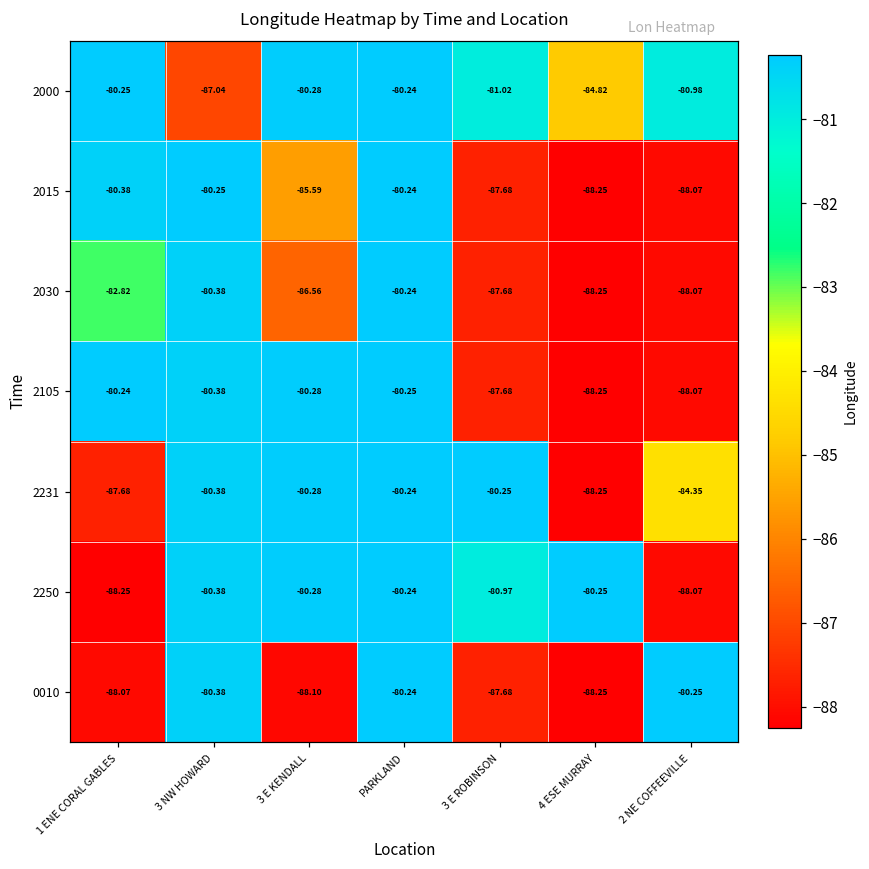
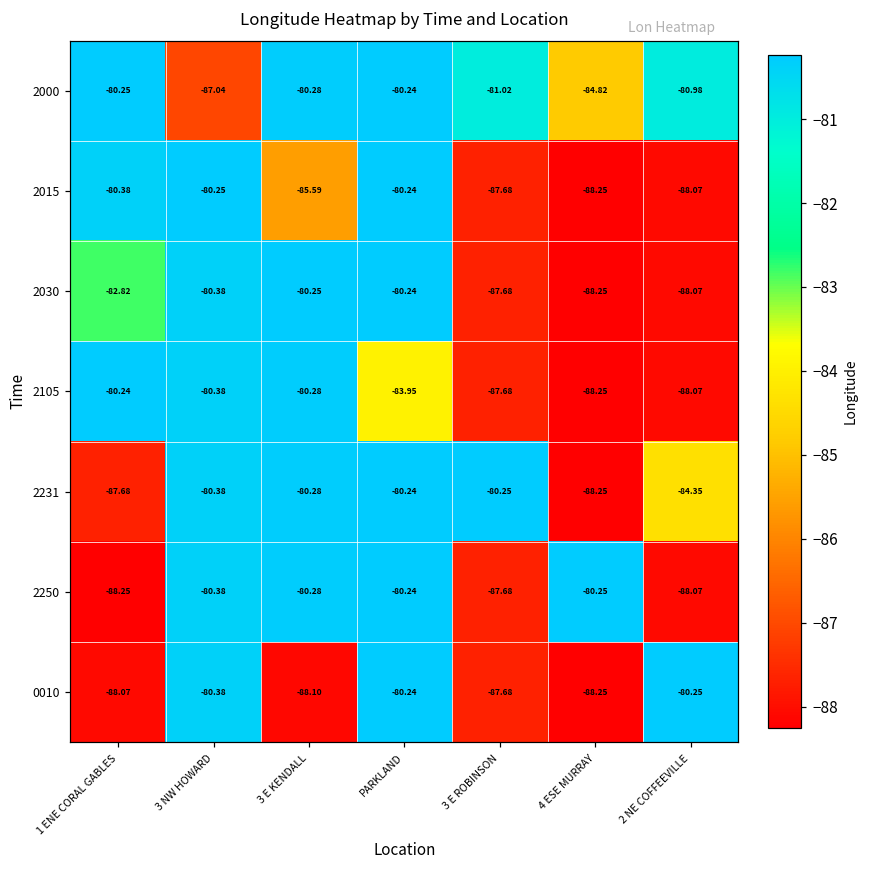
  {
    "2000": {
      "1 ENE CORAL GABLES": -80.25,
      "3 NW HOWARD": -87.04,
      "3 E KENDALL": -80.28,
      "PARKLAND": -80.24,
      "3 E ROBINSON": -81.02,
      "4 ESE MURRAY": -84.82,
      "2 NE COFFEEVILLE": -80.98
    },
    "2015": {
      "1 ENE CORAL GABLES": -80.38,
      "3 NW HOWARD": -80.25,
      "3 E KENDALL": -85.59,
      "PARKLAND": -80.24,
      "3 E ROBINSON": -87.68,
      "4 ESE MURRAY": -88.25,
      "2 NE COFFEEVILLE": -88.07
    },
    "2030": {
      "1 ENE CORAL GABLES": -82.82,
      "3 NW HOWARD": -80.38,
-     "3 E KENDALL": -86.56,
+     "3 E KENDALL": -80.25,
      "PARKLAND": -80.24,
      "3 E ROBINSON": -87.68,
      "4 ESE MURRAY": -88.25,
      "2 NE COFFEEVILLE": -88.07
    },
    "2105": {
      "1 ENE CORAL GABLES": -80.24,
      "3 NW HOWARD": -80.38,
      "3 E KENDALL": -80.28,
-     "PARKLAND": -80.25,
+     "PARKLAND": -83.95,
      "3 E ROBINSON": -87.68,
      "4 ESE MURRAY": -88.25,
      "2 NE COFFEEVILLE": -88.07
    },
    "2231": {
      "1 ENE CORAL GABLES": -87.68,
      "3 NW HOWARD": -80.38,
      "3 E KENDALL": -80.28,
      "PARKLAND": -80.24,
      "3 E ROBINSON": -80.25,
      "4 ESE MURRAY": -88.25,
      "2 NE COFFEEVILLE": -84.35
    },
    "2250": {
      "1 ENE CORAL GABLES": -88.25,
      "3 NW HOWARD": -80.38,
      "3 E KENDALL": -80.28,
      "PARKLAND": -80.24,
-     "3 E ROBINSON": -80.97,
+     "3 E ROBINSON": -87.68,
      "4 ESE MURRAY": -80.25,
      "2 NE COFFEEVILLE": -88.07
    },
    "0010": {
      "1 ENE CORAL GABLES": -88.07,
      "3 NW HOWARD": -80.38,
      "3 E KENDALL": -88.10,
      "PARKLAND": -80.24,
      "3 E ROBINSON": -87.68,
      "4 ESE MURRAY": -88.25,
      "2 NE COFFEEVILLE": -80.25
    }
  }
